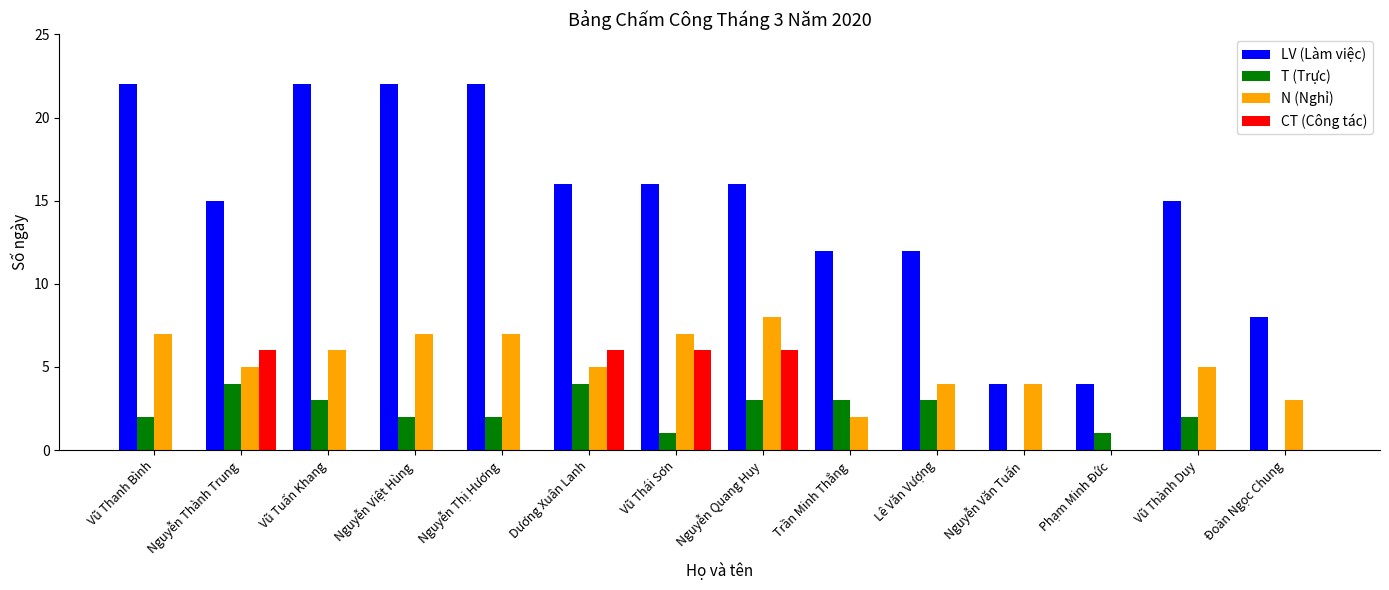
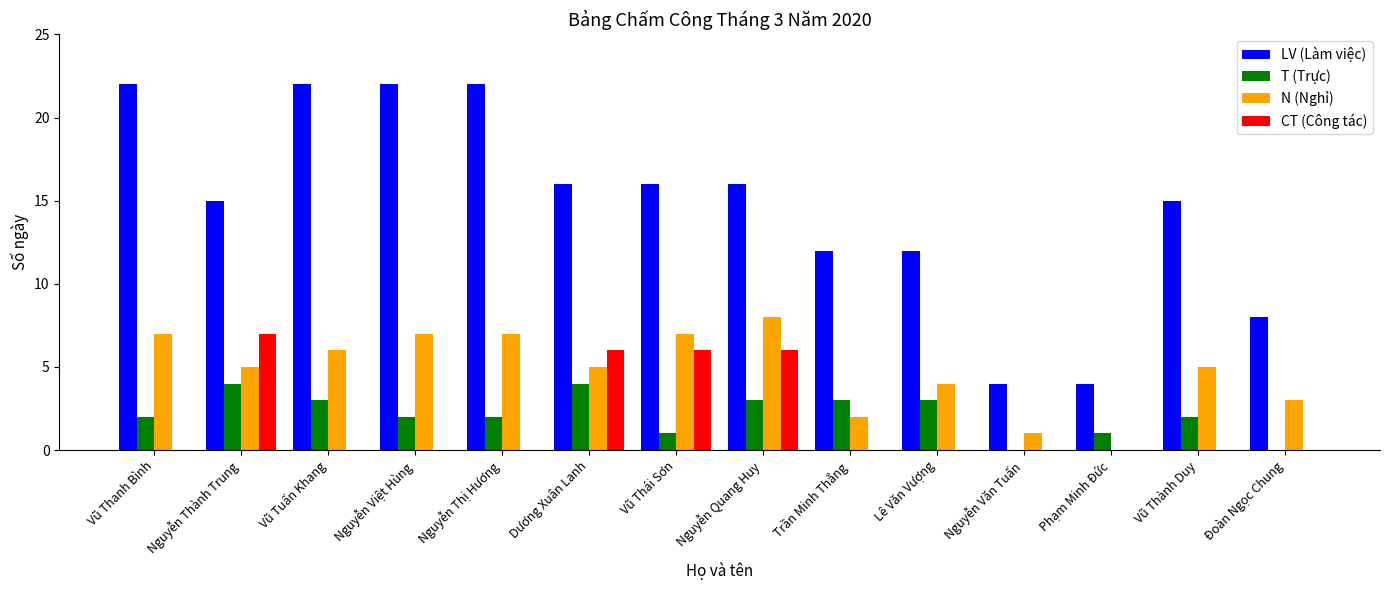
  {
    "LV (Làm việc)": {
      "Vũ Thanh Bình": 22,
      "Nguyễn Thành Trung": 15,
      "Vũ Tuấn Khang": 22,
      "Nguyễn Việt Hùng": 22,
      "Nguyễn Thị Hương": 22,
      "Dương Xuân Lanh": 16,
      "Vũ Thái Sơn": 16,
      "Nguyễn Quang Huy": 16,
      "Trần Minh Thắng": 12,
      "Lê Văn Vượng": 12,
      "Nguyễn Văn Tuấn": 4,
      "Phạm Minh Đức": 4,
      "Vũ Thành Duy": 15,
      "Đoàn Ngọc Chung": 8
    },
    "T (Trực)": {
      "Vũ Thanh Bình": 2,
      "Nguyễn Thành Trung": 4,
      "Vũ Tuấn Khang": 3,
      "Nguyễn Việt Hùng": 2,
      "Nguyễn Thị Hương": 2,
      "Dương Xuân Lanh": 4,
      "Vũ Thái Sơn": 1,
      "Nguyễn Quang Huy": 3,
      "Trần Minh Thắng": 3,
      "Lê Văn Vượng": 3,
      "Nguyễn Văn Tuấn": 0,
      "Phạm Minh Đức": 1,
      "Vũ Thành Duy": 2,
      "Đoàn Ngọc Chung": 0
    },
    "N (Nghỉ)": {
      "Vũ Thanh Bình": 7,
      "Nguyễn Thành Trung": 5,
      "Vũ Tuấn Khang": 6,
      "Nguyễn Việt Hùng": 7,
      "Nguyễn Thị Hương": 7,
      "Dương Xuân Lanh": 5,
      "Vũ Thái Sơn": 7,
      "Nguyễn Quang Huy": 8,
      "Trần Minh Thắng": 2,
      "Lê Văn Vượng": 4,
-     "Nguyễn Văn Tuấn": 4,
+     "Nguyễn Văn Tuấn": 1,
      "Phạm Minh Đức": 0,
      "Vũ Thành Duy": 5,
      "Đoàn Ngọc Chung": 3
    },
    "CT (Công tác)": {
      "Vũ Thanh Bình": 0,
-     "Nguyễn Thành Trung": 6,
+     "Nguyễn Thành Trung": 7,
      "Vũ Tuấn Khang": 0,
      "Nguyễn Việt Hùng": 0,
      "Nguyễn Thị Hương": 0,
      "Dương Xuân Lanh": 6,
      "Vũ Thái Sơn": 6,
      "Nguyễn Quang Huy": 6,
      "Trần Minh Thắng": 0,
      "Lê Văn Vượng": 0,
      "Nguyễn Văn Tuấn": 0,
      "Phạm Minh Đức": 0,
      "Vũ Thành Duy": 0,
      "Đoàn Ngọc Chung": 0
    }
  }
